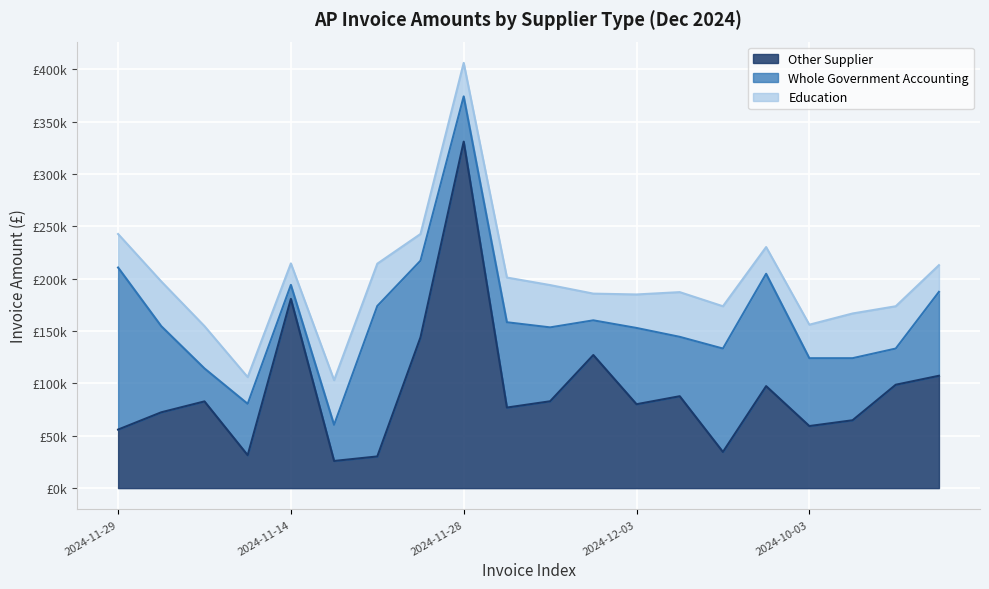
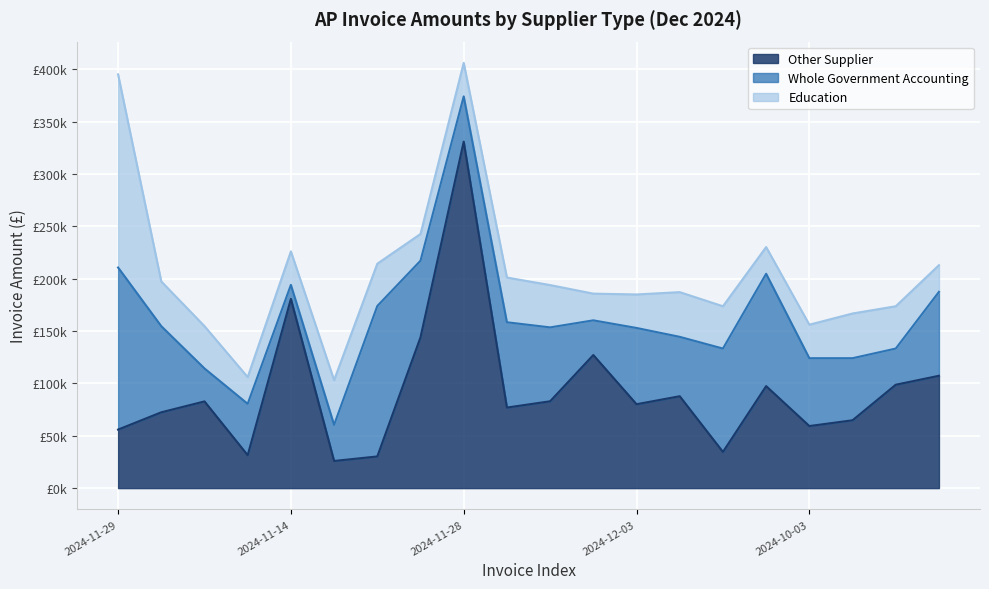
  {
    "Other Supplier": {
      "2024-11-29": "£56000",
      "2024-11-14": "£181000"
    },
    "Whole Government Accounting": {
      "2024-11-29": "£155000",
      "2024-11-14": "£13000"
    },
    "Education": {
-     "2024-11-29": "£32000",
-     "2024-11-14": "£21000"
+     "2024-11-29": "£184000",
+     "2024-11-14": "£32000"
    }
  }
